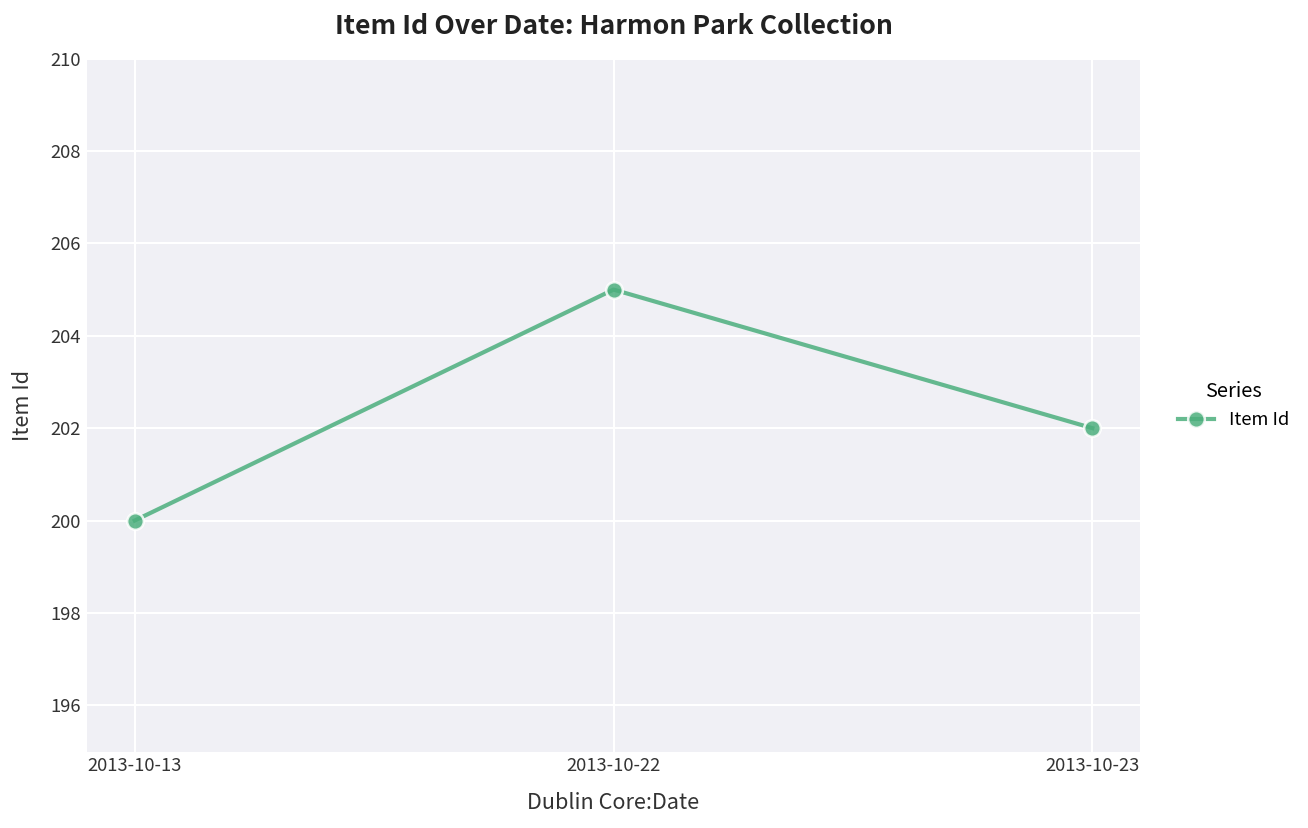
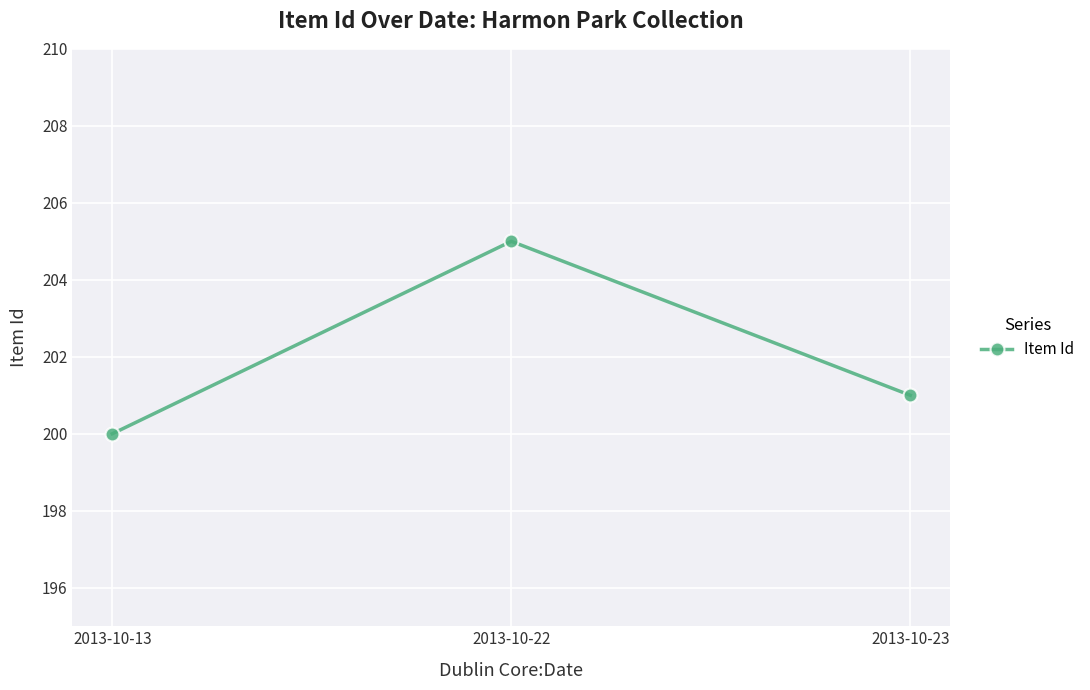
  {
    "2013-10-13": 200,
    "2013-10-22": 205,
-   "2013-10-23": 202
+   "2013-10-23": 201
  }
